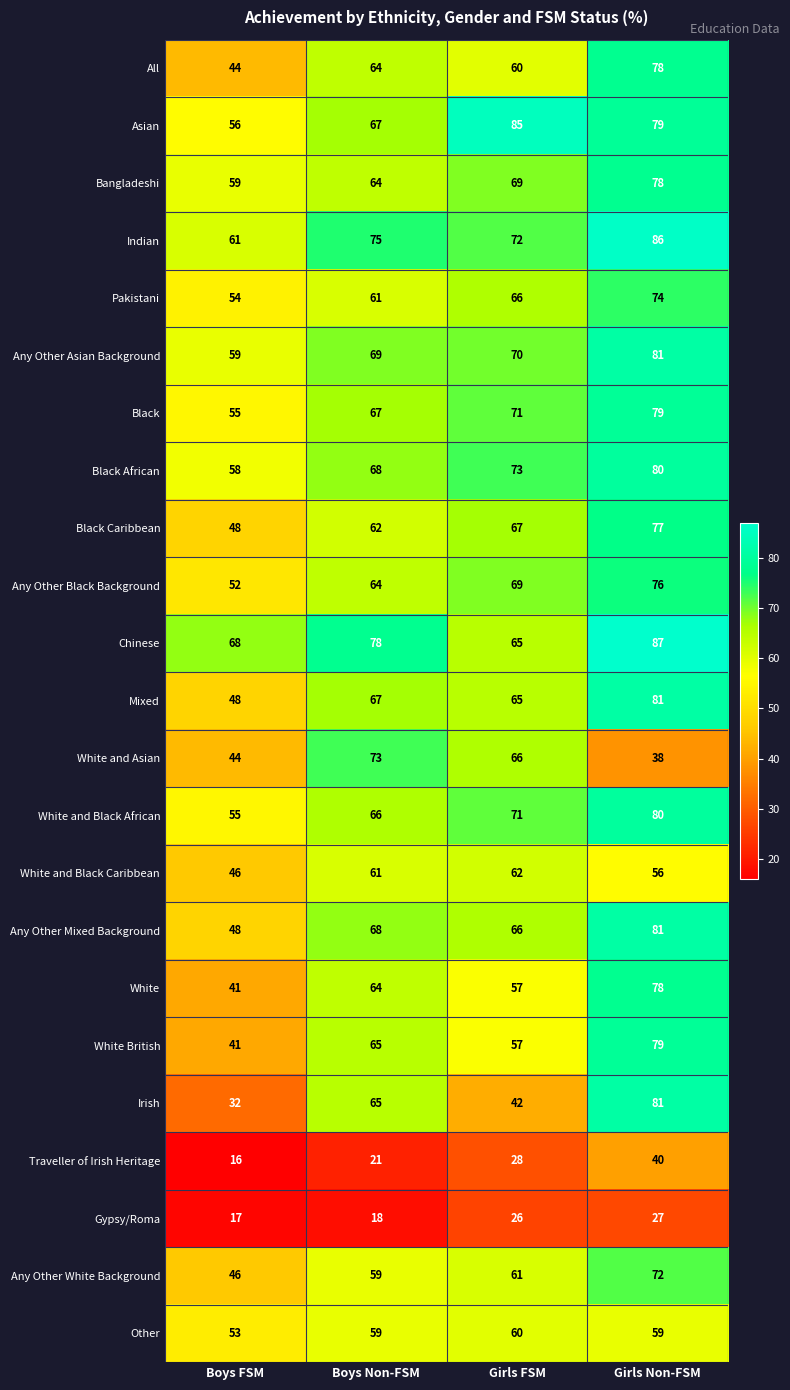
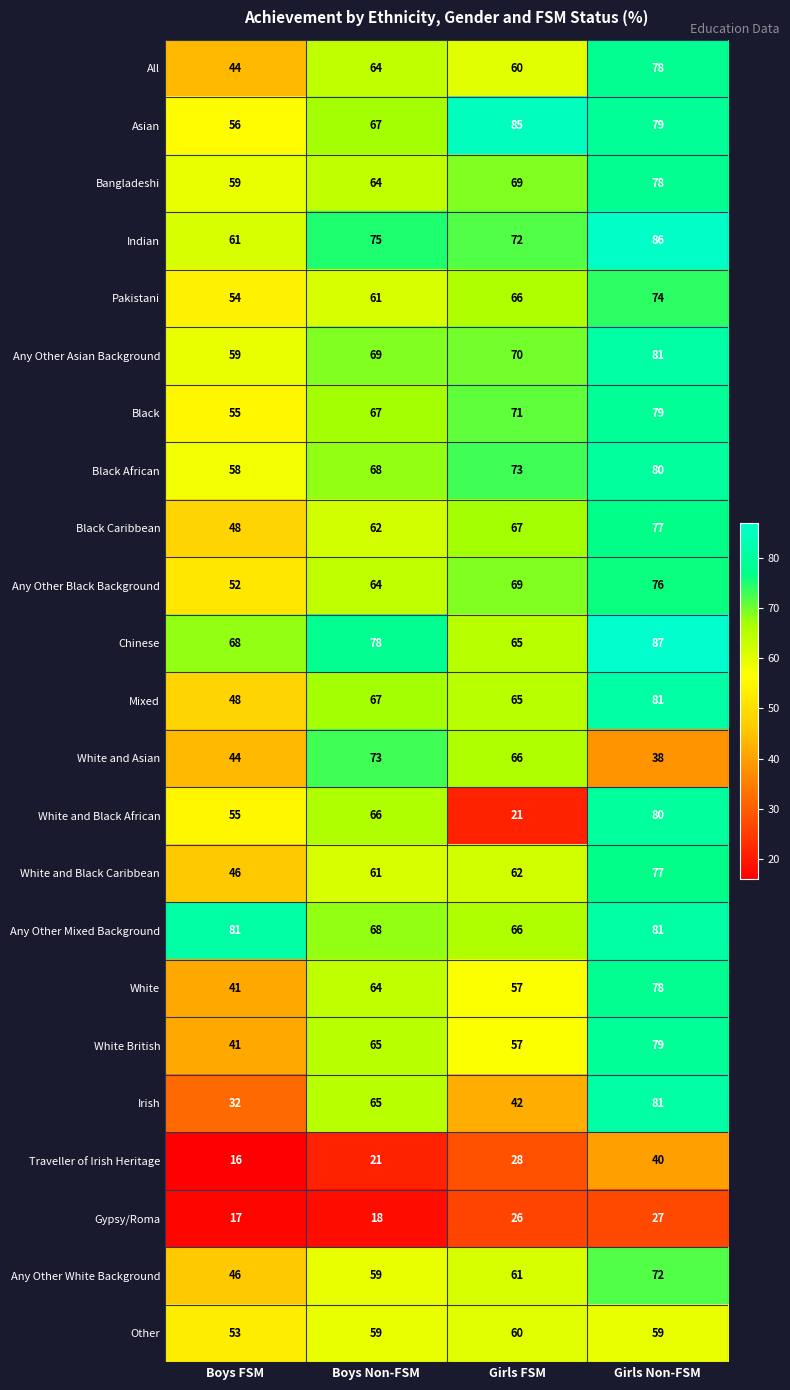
  {
    "All": {
      "Boys FSM": 44,
      "Boys Non-FSM": 64,
      "Girls FSM": 60,
      "Girls Non-FSM": 78
    },
    "Asian": {
      "Boys FSM": 56,
      "Boys Non-FSM": 67,
      "Girls FSM": 85,
      "Girls Non-FSM": 79
    },
    "Bangladeshi": {
      "Boys FSM": 59,
      "Boys Non-FSM": 64,
      "Girls FSM": 69,
      "Girls Non-FSM": 78
    },
    "Indian": {
      "Boys FSM": 61,
      "Boys Non-FSM": 75,
      "Girls FSM": 72,
      "Girls Non-FSM": 86
    },
    "Pakistani": {
      "Boys FSM": 54,
      "Boys Non-FSM": 61,
      "Girls FSM": 66,
      "Girls Non-FSM": 74
    },
    "Any Other Asian Background": {
      "Boys FSM": 59,
      "Boys Non-FSM": 69,
      "Girls FSM": 70,
      "Girls Non-FSM": 81
    },
    "Black": {
      "Boys FSM": 55,
      "Boys Non-FSM": 67,
      "Girls FSM": 71,
      "Girls Non-FSM": 79
    },
    "Black African": {
      "Boys FSM": 58,
      "Boys Non-FSM": 68,
      "Girls FSM": 73,
      "Girls Non-FSM": 80
    },
    "Black Caribbean": {
      "Boys FSM": 48,
      "Boys Non-FSM": 62,
      "Girls FSM": 67,
      "Girls Non-FSM": 77
    },
    "Any Other Black Background": {
      "Boys FSM": 52,
      "Boys Non-FSM": 64,
      "Girls FSM": 69,
      "Girls Non-FSM": 76
    },
    "Chinese": {
      "Boys FSM": 68,
      "Boys Non-FSM": 78,
      "Girls FSM": 65,
      "Girls Non-FSM": 87
    },
    "Mixed": {
      "Boys FSM": 48,
      "Boys Non-FSM": 67,
      "Girls FSM": 65,
      "Girls Non-FSM": 81
    },
    "White and Asian": {
      "Boys FSM": 44,
      "Boys Non-FSM": 73,
      "Girls FSM": 66,
      "Girls Non-FSM": 38
    },
    "White and Black African": {
      "Boys FSM": 55,
      "Boys Non-FSM": 66,
-     "Girls FSM": 71,
+     "Girls FSM": 21,
      "Girls Non-FSM": 80
    },
    "White and Black Caribbean": {
      "Boys FSM": 46,
      "Boys Non-FSM": 61,
      "Girls FSM": 62,
-     "Girls Non-FSM": 56
+     "Girls Non-FSM": 77
    },
    "Any Other Mixed Background": {
-     "Boys FSM": 48,
+     "Boys FSM": 81,
      "Boys Non-FSM": 68,
      "Girls FSM": 66,
      "Girls Non-FSM": 81
    },
    "White": {
      "Boys FSM": 41,
      "Boys Non-FSM": 64,
      "Girls FSM": 57,
      "Girls Non-FSM": 78
    },
    "White British": {
      "Boys FSM": 41,
      "Boys Non-FSM": 65,
      "Girls FSM": 57,
      "Girls Non-FSM": 79
    },
    "Irish": {
      "Boys FSM": 32,
      "Boys Non-FSM": 65,
      "Girls FSM": 42,
      "Girls Non-FSM": 81
    },
    "Traveller of Irish Heritage": {
      "Boys FSM": 16,
      "Boys Non-FSM": 21,
      "Girls FSM": 28,
      "Girls Non-FSM": 40
    },
    "Gypsy/Roma": {
      "Boys FSM": 17,
      "Boys Non-FSM": 18,
      "Girls FSM": 26,
      "Girls Non-FSM": 27
    },
    "Any Other White Background": {
      "Boys FSM": 46,
      "Boys Non-FSM": 59,
      "Girls FSM": 61,
      "Girls Non-FSM": 72
    },
    "Other": {
      "Boys FSM": 53,
      "Boys Non-FSM": 59,
      "Girls FSM": 60,
      "Girls Non-FSM": 59
    }
  }
